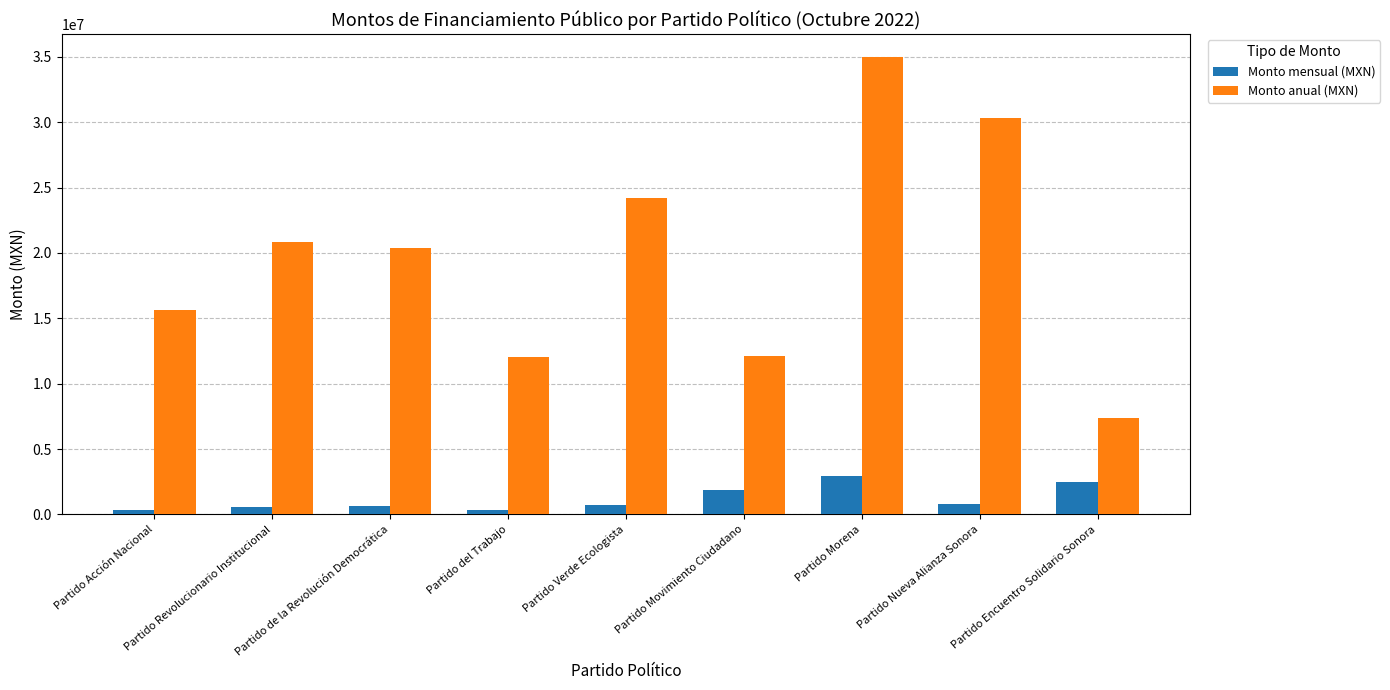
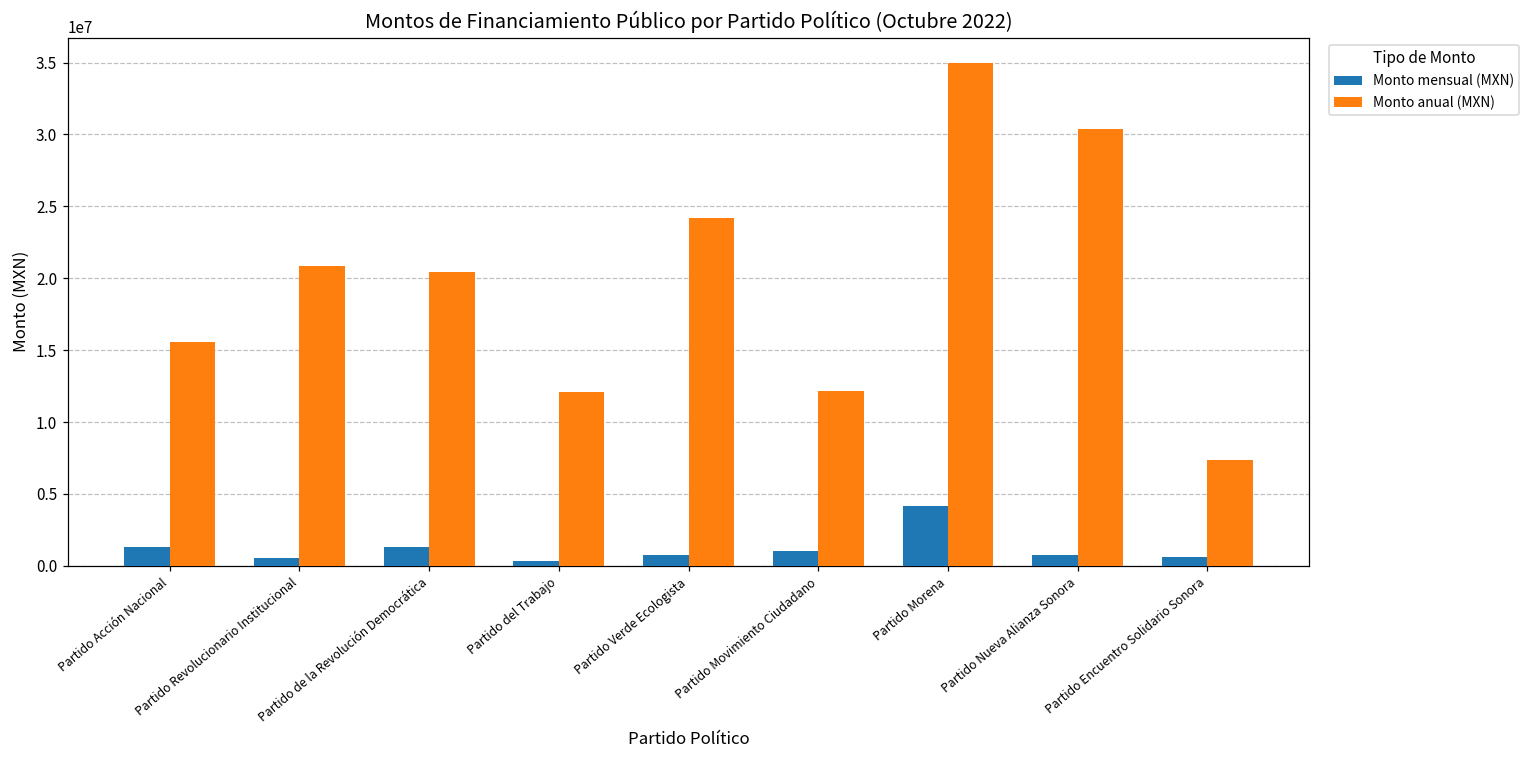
  {
    "Monto mensual (MXN)": {
-     "Partido Acción Nacional": 400000,
+     "Partido Acción Nacional": 1300000,
      "Partido Revolucionario Institucional": 600000,
-     "Partido de la Revolución Democrática": 700000,
+     "Partido de la Revolución Democrática": 1300000,
      "Partido del Trabajo": 300000,
      "Partido Verde Ecologista": 800000,
-     "Partido Movimiento Ciudadano": 1800000,
-     "Partido Morena": 2900000,
+     "Partido Movimiento Ciudadano": 1000000,
+     "Partido Morena": 4200000,
      "Partido Nueva Alianza Sonora": 800000,
-     "Partido Encuentro Solidario Sonora": 2500000
+     "Partido Encuentro Solidario Sonora": 600000
    },
    "Monto anual (MXN)": {
      "Partido Acción Nacional": 15600000,
      "Partido Revolucionario Institucional": 20900000,
      "Partido de la Revolución Democrática": 20400000,
      "Partido del Trabajo": 12100000,
      "Partido Verde Ecologista": 24200000,
      "Partido Movimiento Ciudadano": 12100000,
      "Partido Morena": 35000000,
      "Partido Nueva Alianza Sonora": 30400000,
      "Partido Encuentro Solidario Sonora": 7400000
    }
  }
